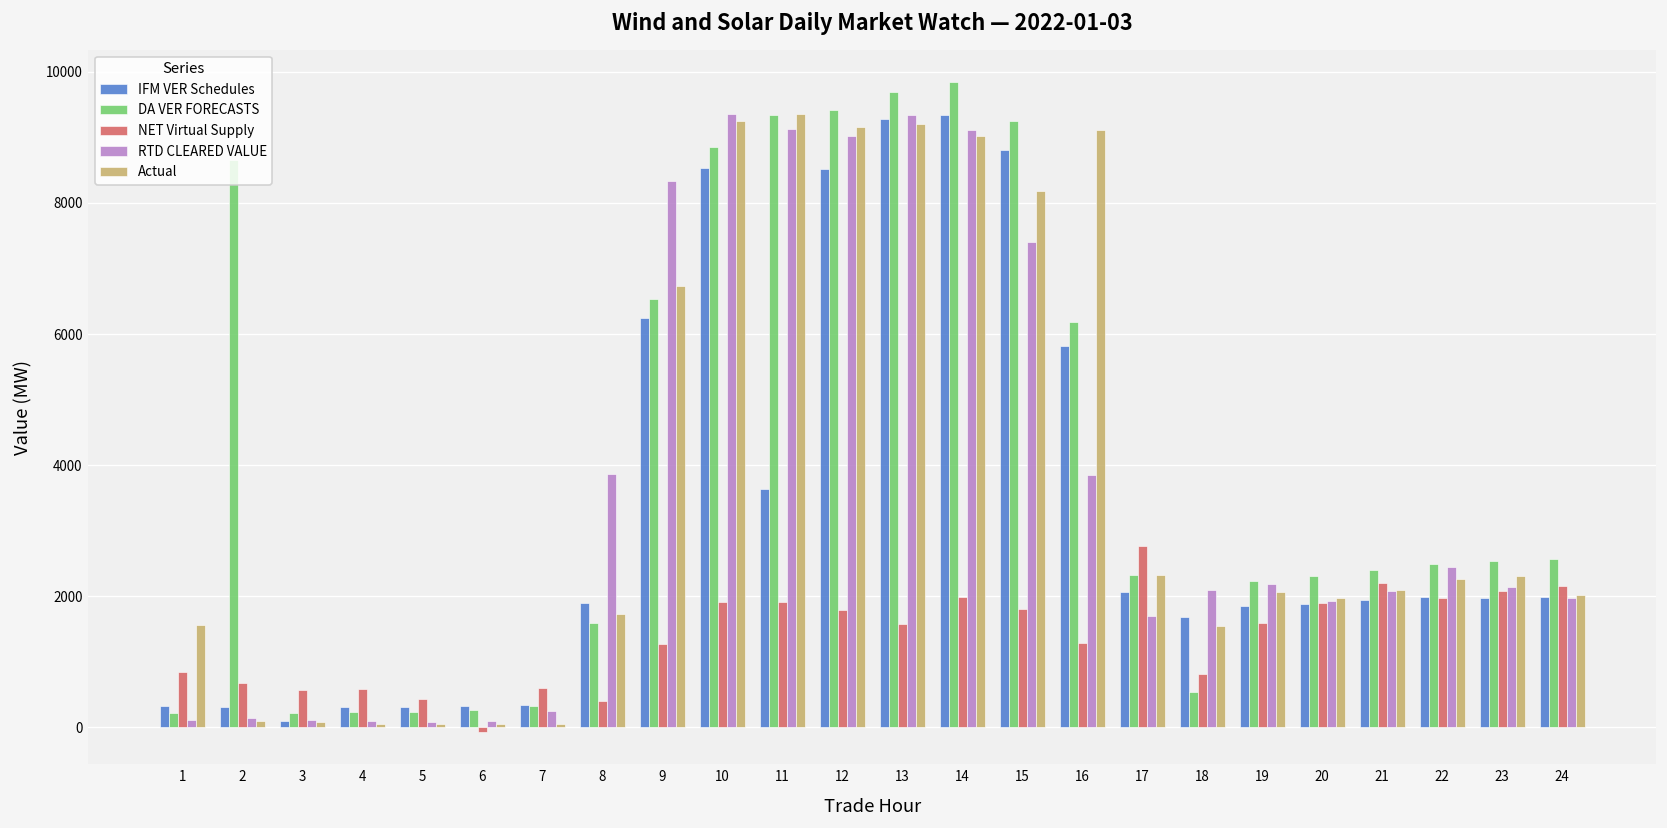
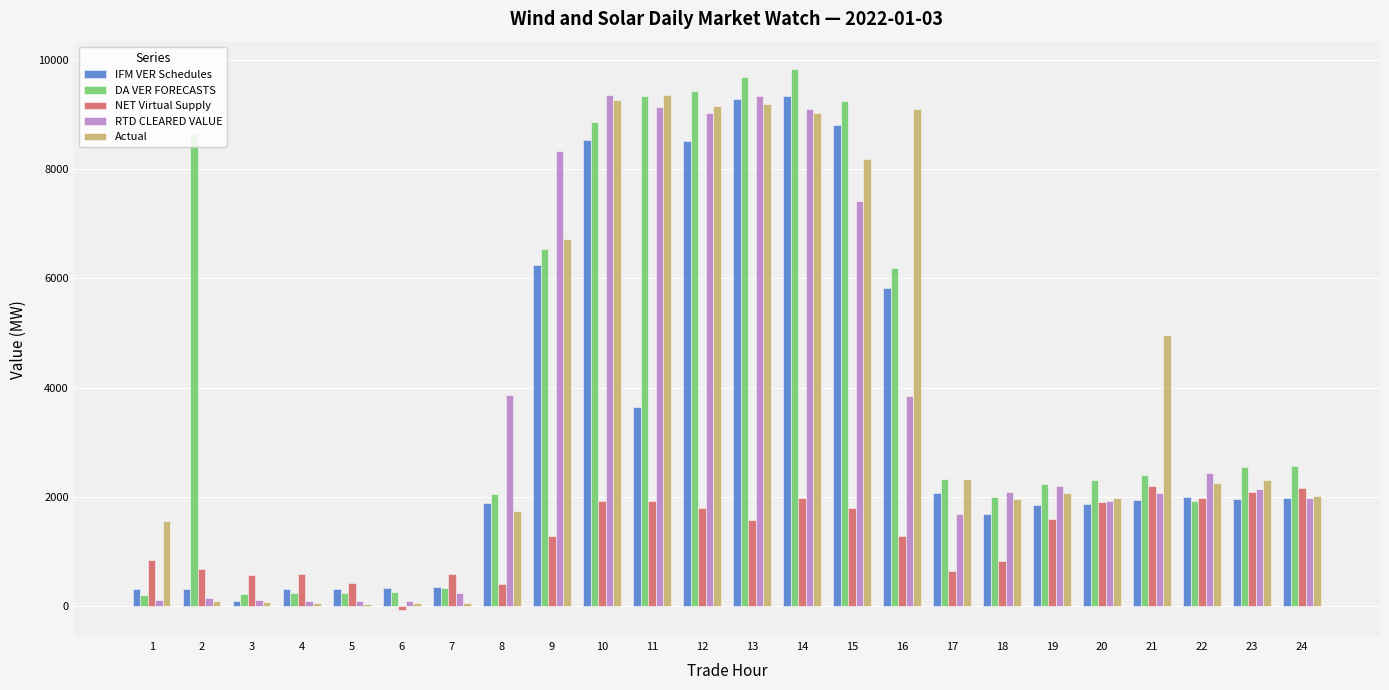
  {
    "IFM VER Schedules": {
      "1": 300,
      "2": 300,
      "3": 100,
      "4": 300,
      "5": 300,
      "6": 300,
      "7": 300,
      "8": 1900,
      "9": 6300,
      "10": 8500,
      "11": 3600,
      "12": 8500,
      "13": 9300,
      "14": 9300,
      "15": 8800,
      "16": 5800,
      "17": 2100,
      "18": 1700,
      "19": 1900,
      "20": 1900,
      "21": 1900,
      "22": 2000,
      "23": 2000,
      "24": 2000
    },
    "DA VER FORECASTS": {
      "1": 200,
      "3": 200,
      "4": 200,
      "5": 200,
      "6": 300,
      "7": 300,
-     "8": 1600,
+     "8": 2100,
      "9": 6500,
      "10": 8900,
      "11": 9300,
      "12": 9400,
      "13": 9700,
      "14": 9800,
      "15": 9200,
      "16": 6200,
      "17": 2300,
-     "18": 500,
+     "18": 2000,
      "19": 2200,
      "20": 2300,
      "21": 2400,
-     "22": 2500,
+     "22": 1900,
      "23": 2500,
      "24": 2600
    },
    "NET Virtual Supply": {
      "1": 800,
      "2": 700,
      "3": 600,
      "4": 600,
      "5": 400,
      "6": -100,
      "7": 600,
      "8": 400,
      "9": 1300,
      "10": 1900,
      "11": 1900,
      "12": 1800,
      "13": 1600,
      "14": 2000,
      "15": 1800,
      "16": 1300,
-     "17": 2800,
+     "17": 600,
      "18": 800,
      "19": 1600,
      "20": 1900,
      "21": 2200,
      "22": 2000,
      "23": 2100,
      "24": 2200
    },
    "RTD CLEARED VALUE": {
      "1": 100,
      "2": 100,
      "3": 100,
      "4": 100,
      "5": 100,
      "6": 100,
      "7": 200,
      "8": 3900,
      "9": 8300,
      "10": 9400,
      "11": 9100,
      "12": 9000,
      "13": 9300,
      "14": 9100,
      "15": 7400,
      "16": 3900,
      "17": 1700,
      "18": 2100,
      "19": 2200,
      "20": 1900,
      "21": 2100,
      "22": 2400,
      "23": 2100,
      "24": 2000
    },
    "Actual": {
      "1": 1600,
      "2": 100,
      "3": 100,
      "4": 100,
      "5": 0,
      "6": 100,
      "7": 100,
      "8": 1700,
      "9": 6700,
      "10": 9300,
      "11": 9400,
      "12": 9200,
      "13": 9200,
      "14": 9000,
      "15": 8200,
      "16": 9100,
      "17": 2300,
-     "18": 1500,
+     "18": 2000,
      "19": 2100,
      "20": 2000,
-     "21": 2100,
+     "21": 5000,
      "22": 2300,
      "23": 2300,
      "24": 2000
    }
  }
